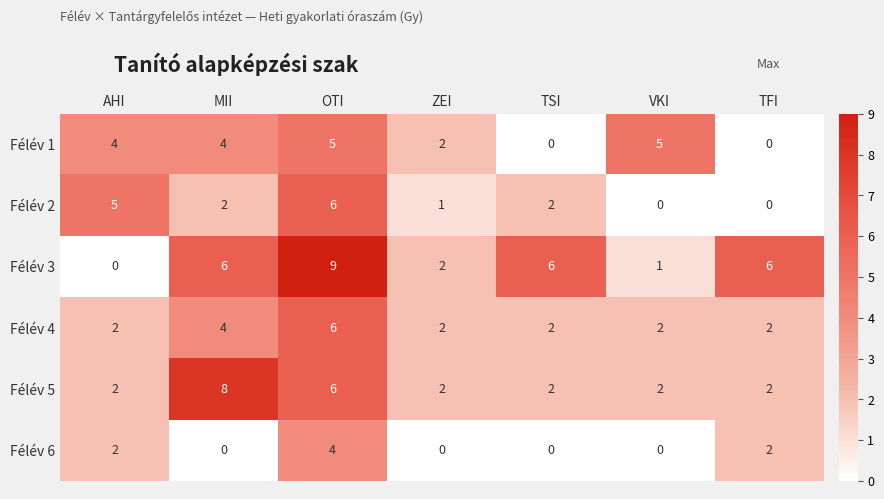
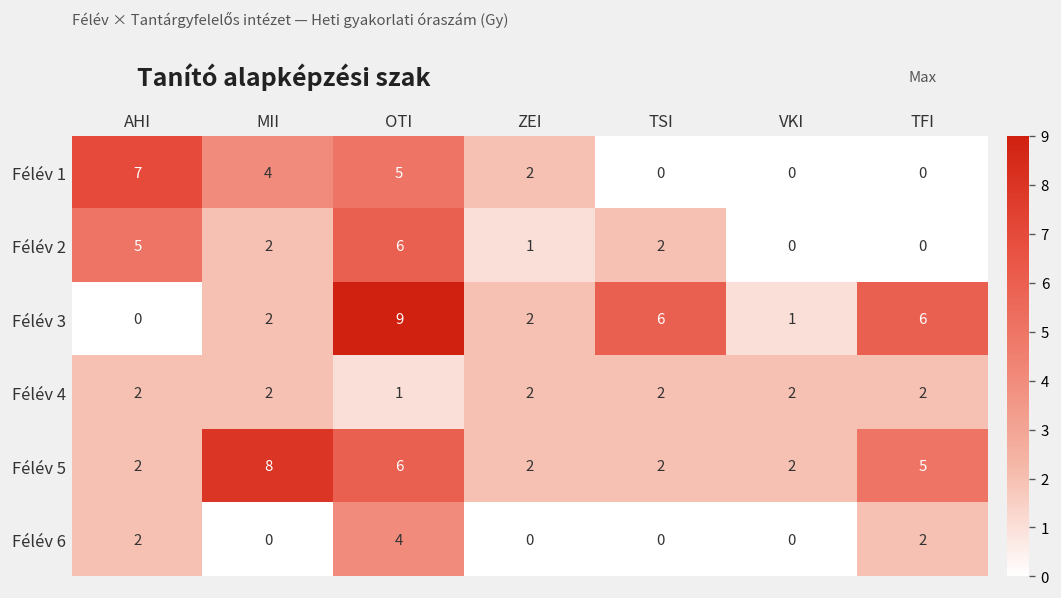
  {
    "Félév 1": {
-     "AHI": 4,
+     "AHI": 7,
      "MII": 4,
      "OTI": 5,
      "ZEI": 2,
      "TSI": 0,
-     "VKI": 5,
+     "VKI": 0,
      "TFI": 0
    },
    "Félév 2": {
      "AHI": 5,
      "MII": 2,
      "OTI": 6,
      "ZEI": 1,
      "TSI": 2,
      "VKI": 0,
      "TFI": 0
    },
    "Félév 3": {
      "AHI": 0,
-     "MII": 6,
+     "MII": 2,
      "OTI": 9,
      "ZEI": 2,
      "TSI": 6,
      "VKI": 1,
      "TFI": 6
    },
    "Félév 4": {
      "AHI": 2,
-     "MII": 4,
-     "OTI": 6,
+     "MII": 2,
+     "OTI": 1,
      "ZEI": 2,
      "TSI": 2,
      "VKI": 2,
      "TFI": 2
    },
    "Félév 5": {
      "AHI": 2,
      "MII": 8,
      "OTI": 6,
      "ZEI": 2,
      "TSI": 2,
      "VKI": 2,
-     "TFI": 2
+     "TFI": 5
    },
    "Félév 6": {
      "AHI": 2,
      "MII": 0,
      "OTI": 4,
      "ZEI": 0,
      "TSI": 0,
      "VKI": 0,
      "TFI": 2
    }
  }
